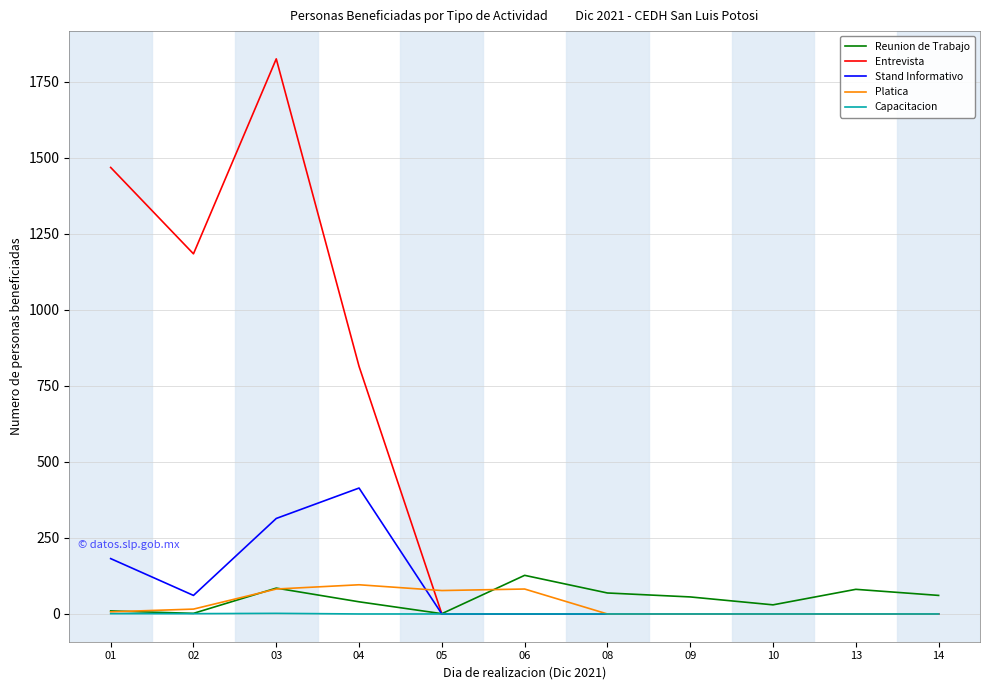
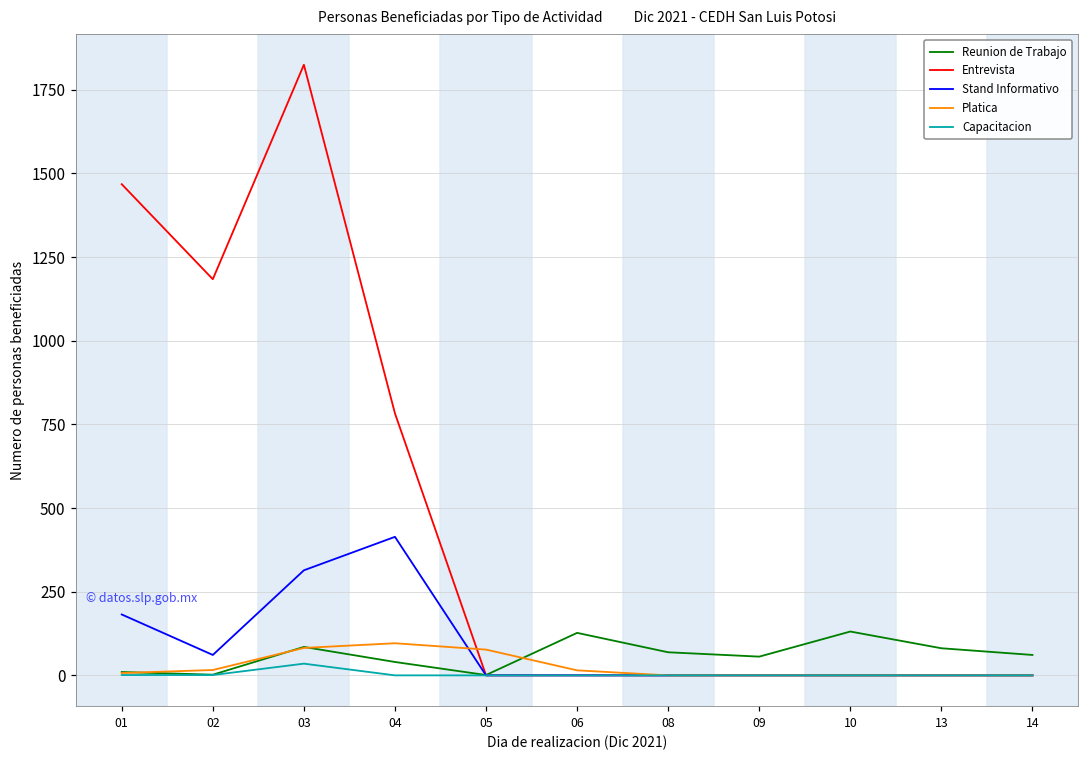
  {
    "Reunion de Trabajo": {
      "04": 40,
      "06": 130,
      "08": 70,
      "09": 60,
-     "10": 30,
+     "10": 130,
      "13": 80,
      "14": 60
    },
    "Entrevista": {
      "01": 1470,
      "02": 1180,
      "03": 1830,
-     "04": 810
+     "04": 780
    },
    "Stand Informativo": {
      "01": 180,
      "02": 60,
      "03": 310,
      "04": 410
    },
    "Platica": {
      "02": 20,
      "04": 100,
      "05": 80,
-     "06": 80
+     "06": 20
    },
    "Capacitacion": {
-     "03": 0,
+     "03": 40,
      "04": 0
    }
  }
